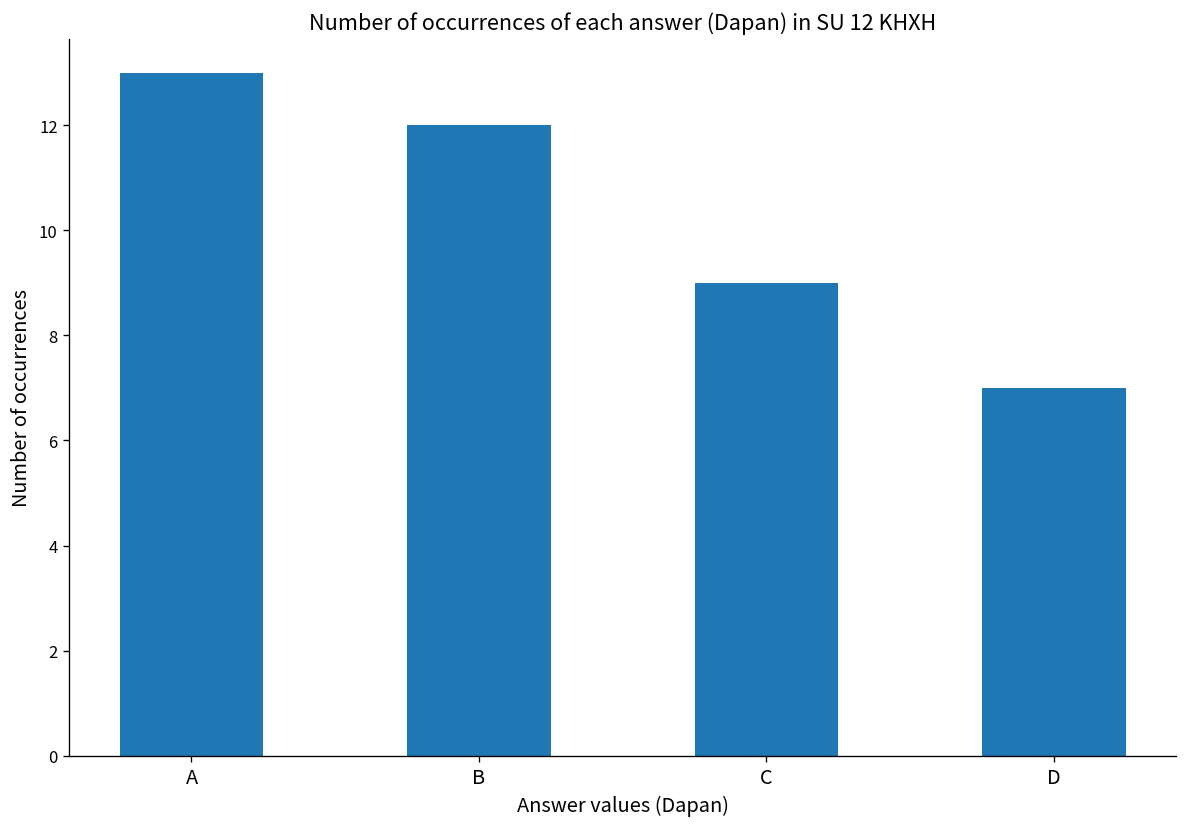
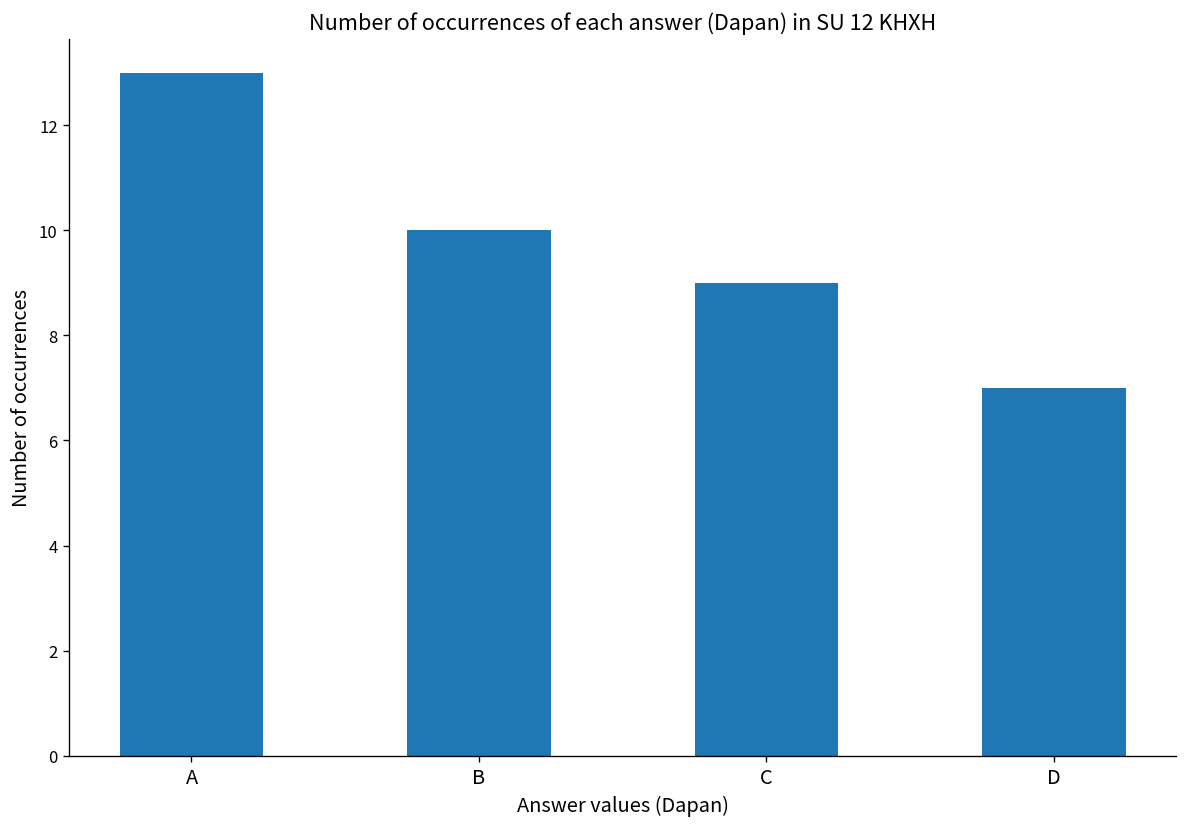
  {
    "A": 13,
-   "B": 12,
+   "B": 10,
    "C": 9,
    "D": 7
  }
